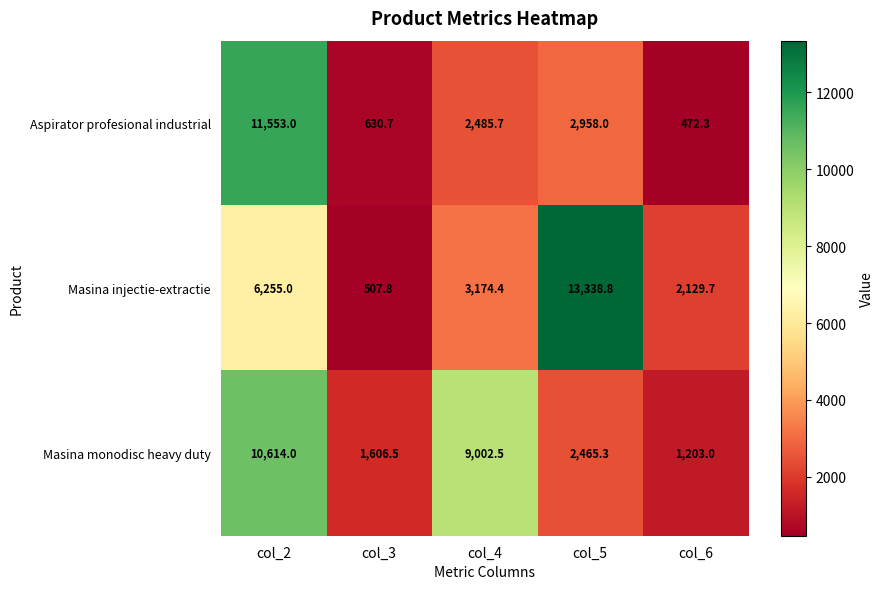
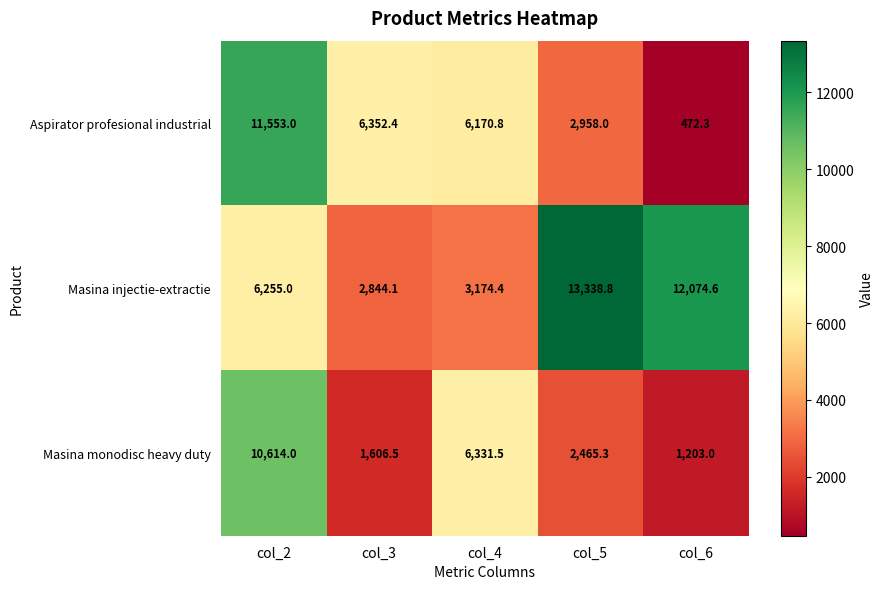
  {
    "Aspirator profesional industrial": {
      "col_2": "11,553.0",
-     "col_3": "630.7",
-     "col_4": "2,485.7",
+     "col_3": "6,352.4",
+     "col_4": "6,170.8",
      "col_5": "2,958.0",
      "col_6": "472.3"
    },
    "Masina injectie-extractie": {
      "col_2": "6,255.0",
-     "col_3": "507.8",
+     "col_3": "2,844.1",
      "col_4": "3,174.4",
      "col_5": "13,338.8",
-     "col_6": "2,129.7"
+     "col_6": "12,074.6"
    },
    "Masina monodisc heavy duty": {
      "col_2": "10,614.0",
      "col_3": "1,606.5",
-     "col_4": "9,002.5",
+     "col_4": "6,331.5",
      "col_5": "2,465.3",
      "col_6": "1,203.0"
    }
  }
